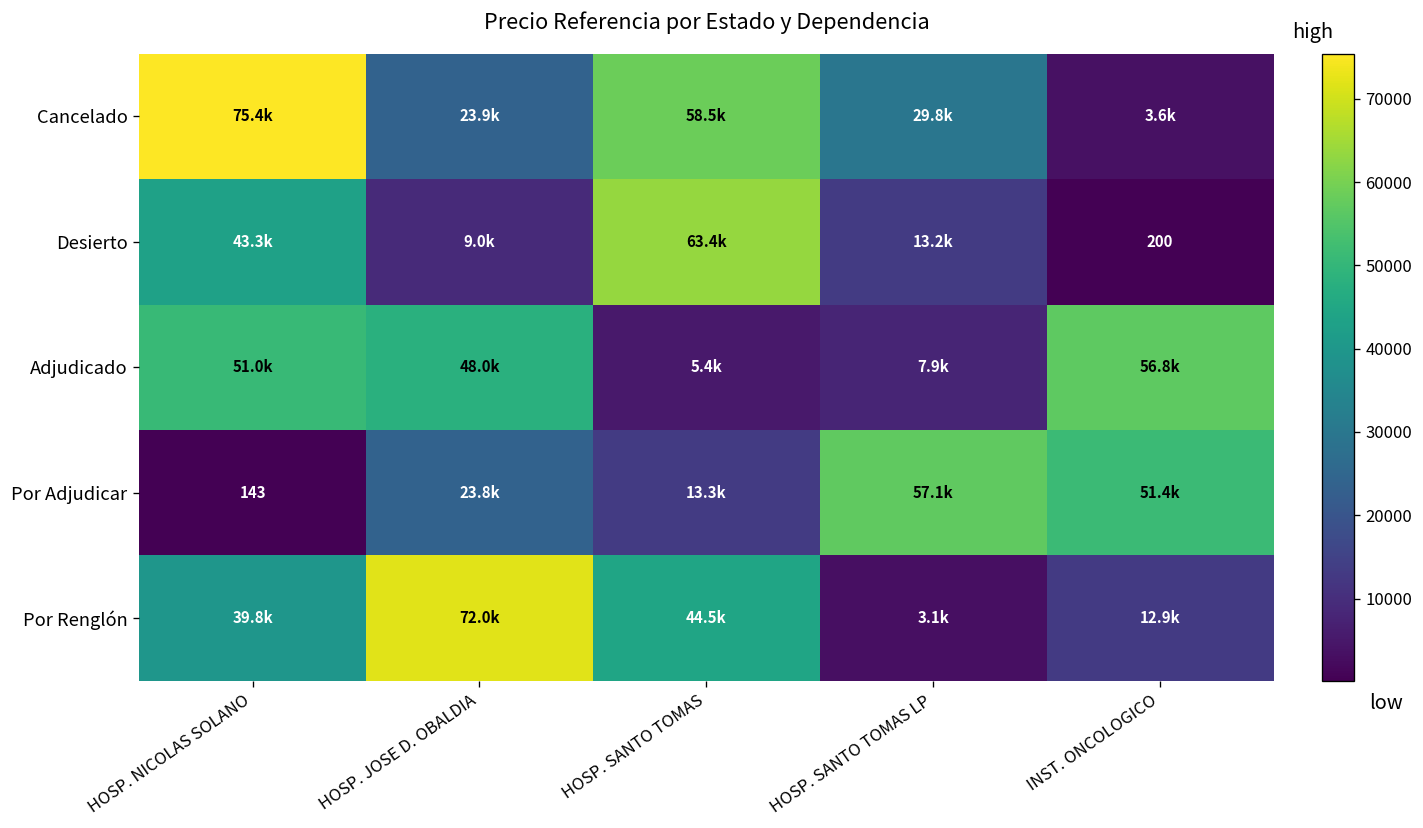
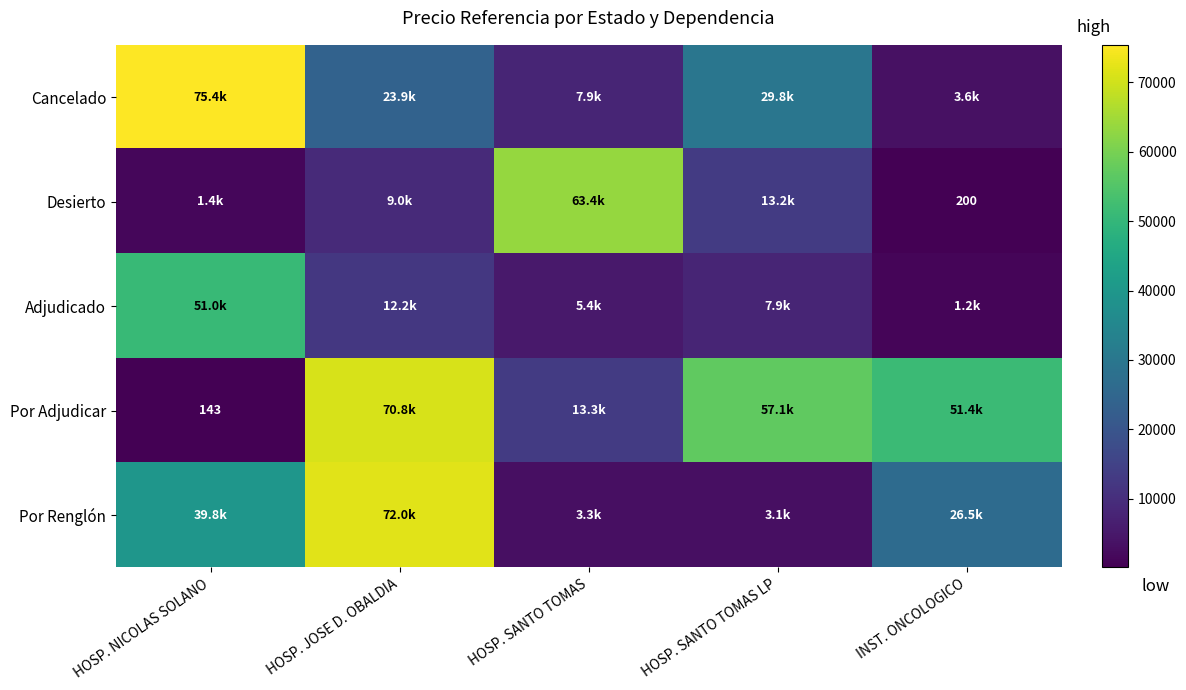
  {
    "Cancelado": {
      "HOSP. NICOLAS SOLANO": "75.4k",
      "HOSP. JOSE D. OBALDIA": "23.9k",
-     "HOSP. SANTO TOMAS": "58.5k",
+     "HOSP. SANTO TOMAS": "7.9k",
      "HOSP. SANTO TOMAS LP": "29.8k",
      "INST. ONCOLOGICO": "3.6k"
    },
    "Desierto": {
-     "HOSP. NICOLAS SOLANO": "43.3k",
+     "HOSP. NICOLAS SOLANO": "1.4k",
      "HOSP. JOSE D. OBALDIA": "9.0k",
      "HOSP. SANTO TOMAS": "63.4k",
      "HOSP. SANTO TOMAS LP": "13.2k",
      "INST. ONCOLOGICO": "200"
    },
    "Adjudicado": {
      "HOSP. NICOLAS SOLANO": "51.0k",
-     "HOSP. JOSE D. OBALDIA": "48.0k",
+     "HOSP. JOSE D. OBALDIA": "12.2k",
      "HOSP. SANTO TOMAS": "5.4k",
      "HOSP. SANTO TOMAS LP": "7.9k",
-     "INST. ONCOLOGICO": "56.8k"
+     "INST. ONCOLOGICO": "1.2k"
    },
    "Por Adjudicar": {
      "HOSP. NICOLAS SOLANO": "143",
-     "HOSP. JOSE D. OBALDIA": "23.8k",
+     "HOSP. JOSE D. OBALDIA": "70.8k",
      "HOSP. SANTO TOMAS": "13.3k",
      "HOSP. SANTO TOMAS LP": "57.1k",
      "INST. ONCOLOGICO": "51.4k"
    },
    "Por Renglón": {
      "HOSP. NICOLAS SOLANO": "39.8k",
      "HOSP. JOSE D. OBALDIA": "72.0k",
-     "HOSP. SANTO TOMAS": "44.5k",
+     "HOSP. SANTO TOMAS": "3.3k",
      "HOSP. SANTO TOMAS LP": "3.1k",
-     "INST. ONCOLOGICO": "12.9k"
+     "INST. ONCOLOGICO": "26.5k"
    }
  }
